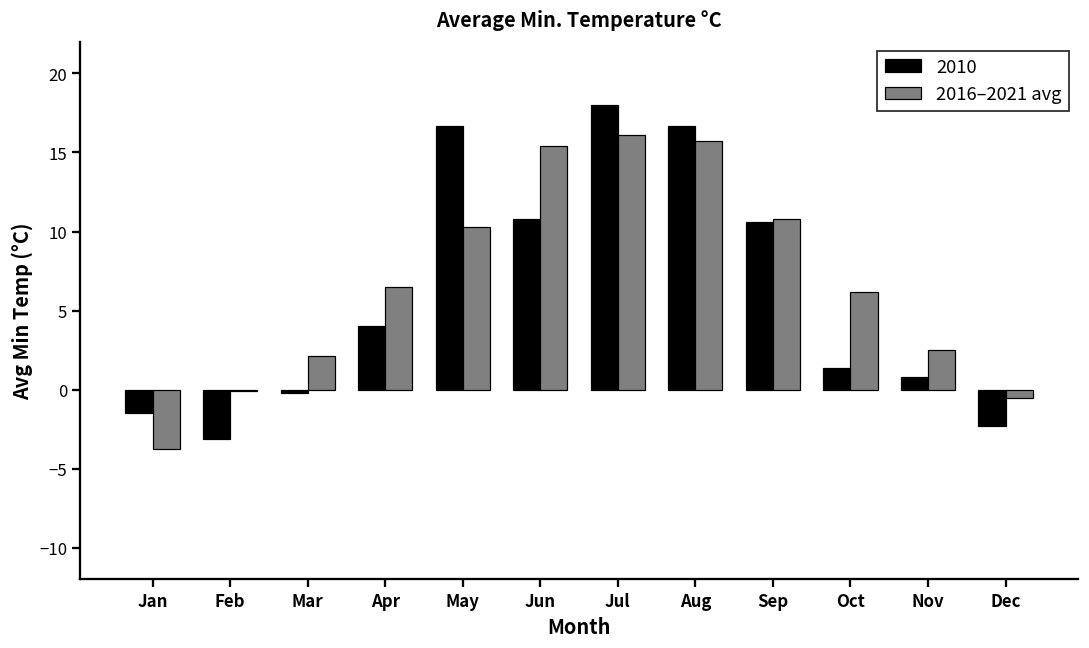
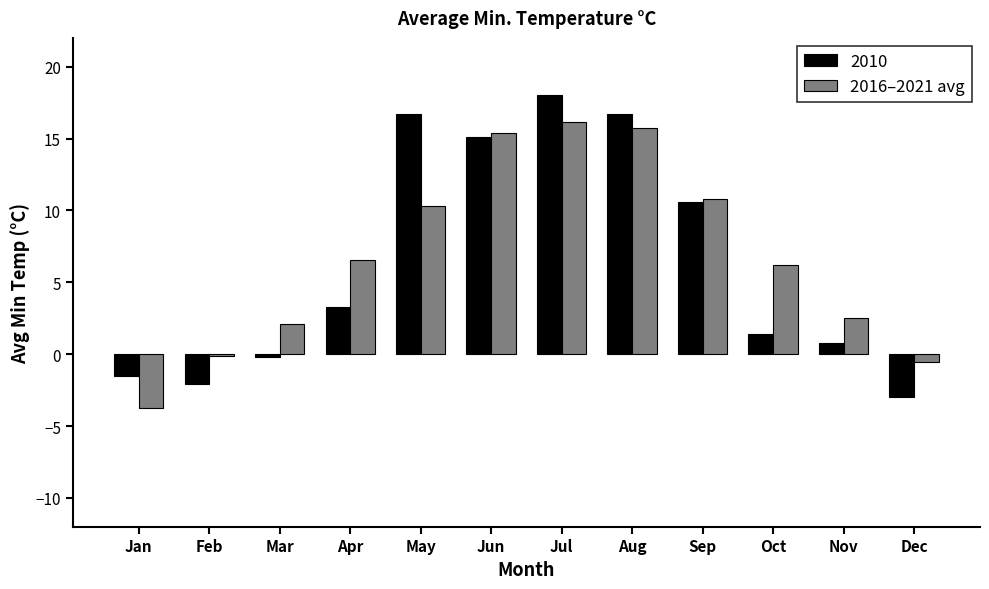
  {
    "2010": {
      "Jan": -1.5,
-     "Feb": -3.1,
+     "Feb": -2.1,
      "Mar": -0.2,
-     "Apr": 4.0,
+     "Apr": 3.3,
      "May": 16.7,
-     "Jun": 10.8,
+     "Jun": 15.1,
      "Jul": 18.0,
      "Aug": 16.7,
      "Sep": 10.6,
      "Oct": 1.4,
      "Nov": 0.8,
-     "Dec": -2.3
+     "Dec": -3.0
    },
    "2016–2021 avg": {
      "Jan": -3.8,
      "Mar": 2.1,
      "Apr": 6.5,
      "May": 10.3,
      "Jun": 15.4,
      "Jul": 16.1,
      "Aug": 15.8,
      "Sep": 10.8,
      "Oct": 6.2,
      "Nov": 2.5,
      "Dec": -0.6
    }
  }
